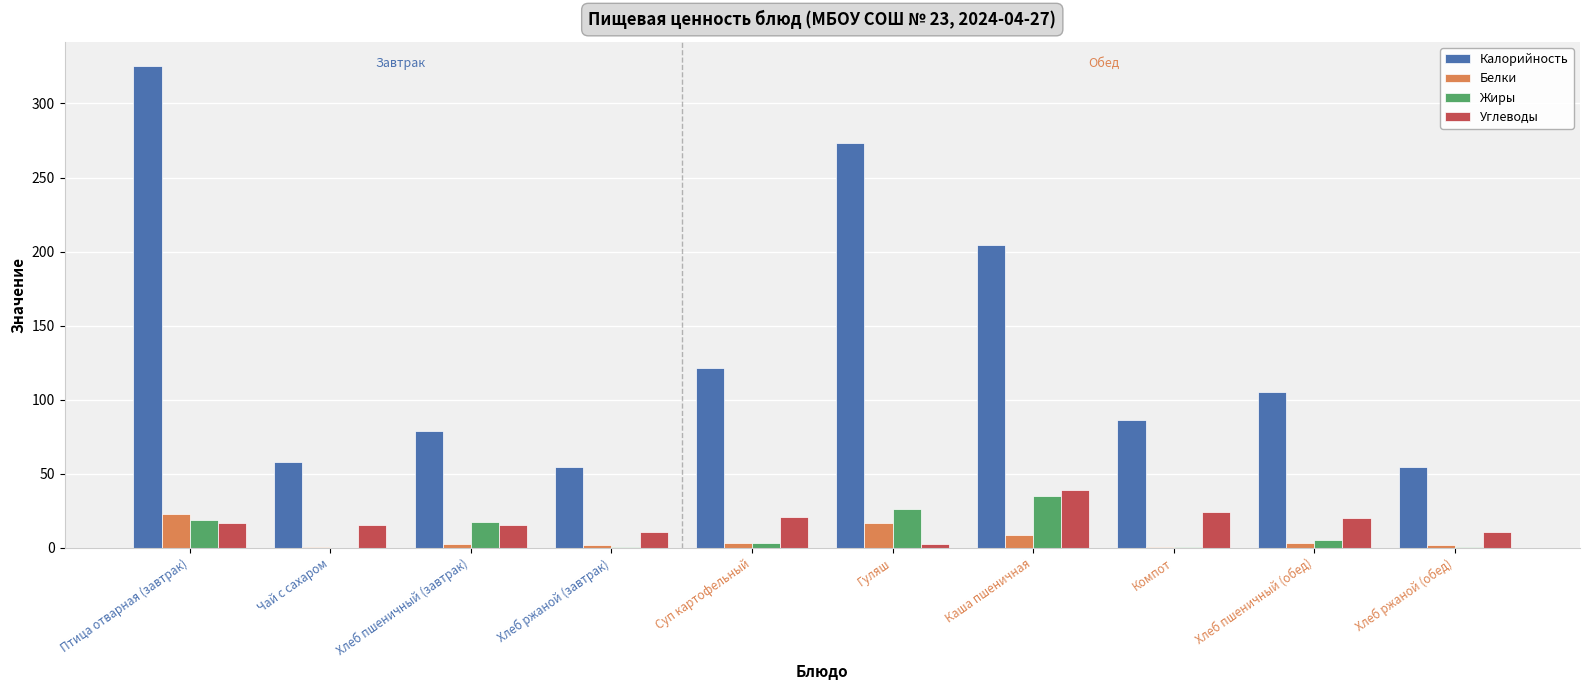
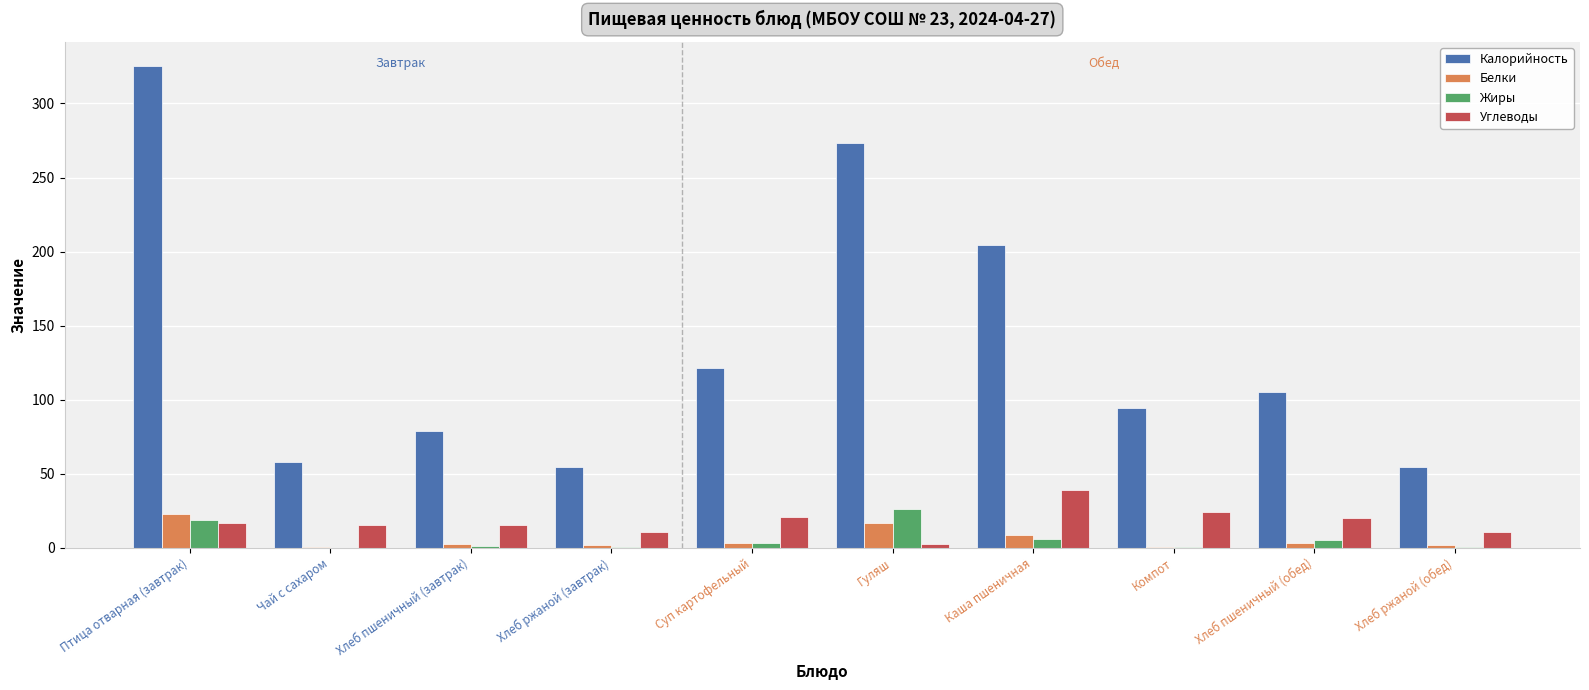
  {
    "Калорийность": {
      "Птица отварная (завтрак)": 325,
      "Чай с сахаром": 58,
      "Хлеб пшеничный (завтрак)": 79,
      "Хлеб ржаной (завтрак)": 54,
      "Суп картофельный": 122,
      "Гуляш": 273,
      "Каша пшеничная": 205,
-     "Компот": 86,
+     "Компот": 95,
      "Хлеб пшеничный (обед)": 105,
      "Хлеб ржаной (обед)": 54
    },
    "Жиры": {
      "Птица отварная (завтрак)": 19,
      "Чай с сахаром": 0,
-     "Хлеб пшеничный (завтрак)": 17,
+     "Хлеб пшеничный (завтрак)": 1,
      "Суп картофельный": 3,
      "Гуляш": 26,
-     "Каша пшеничная": 35,
+     "Каша пшеничная": 6,
      "Хлеб пшеничный (обед)": 5
    }
  }
